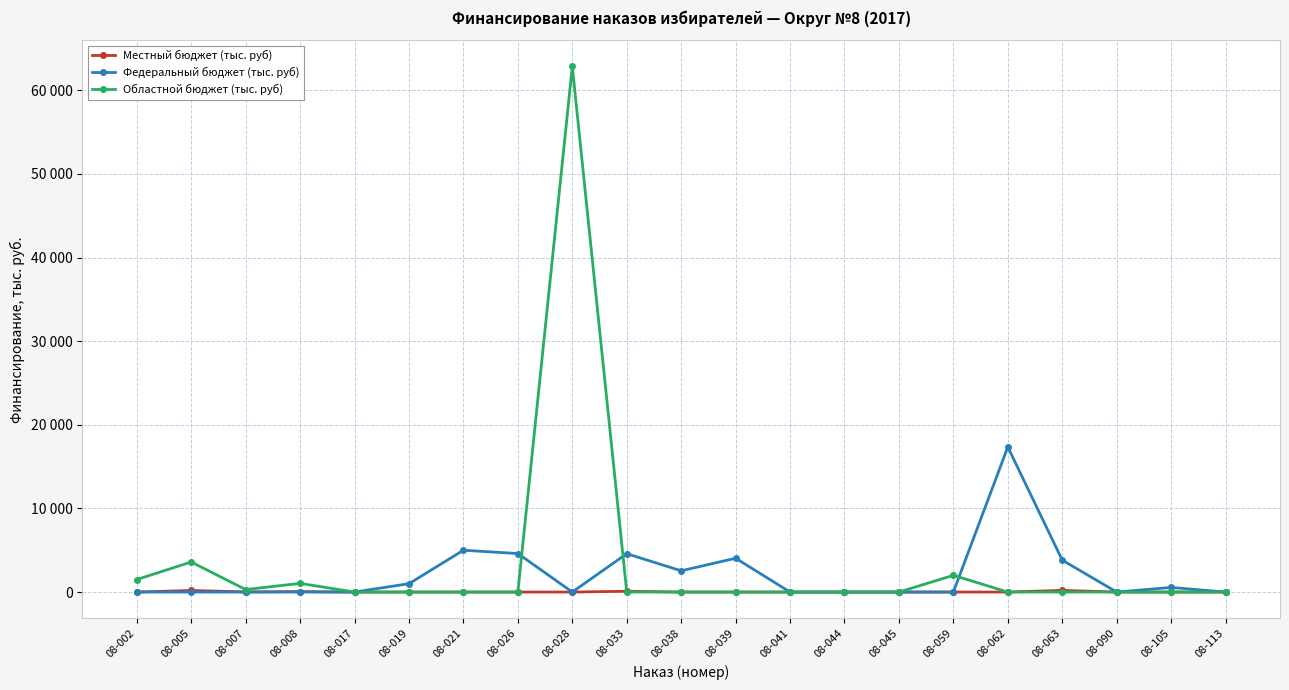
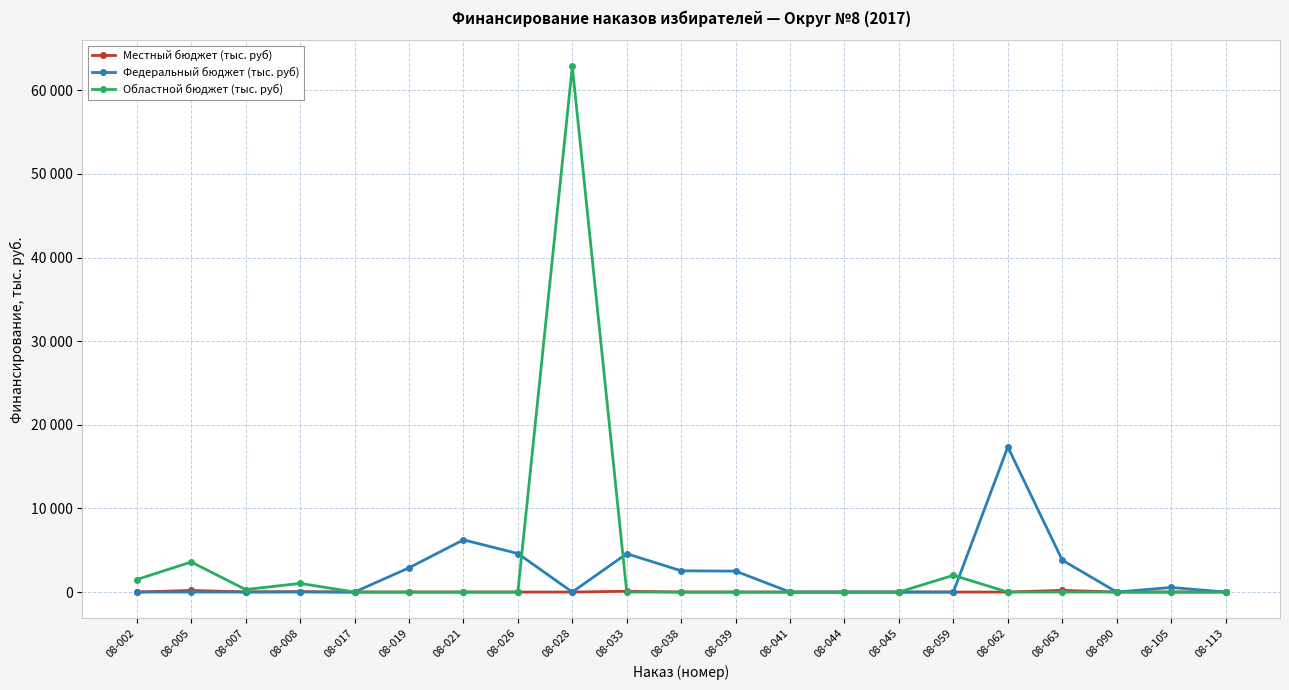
  {
    "Федеральный бюджет (тыс. руб)": {
-     "08-019": 1000,
-     "08-021": 5000,
+     "08-019": 3000,
+     "08-021": 6000,
      "08-026": 5000,
      "08-033": 5000,
      "08-038": 3000,
-     "08-039": 4000,
+     "08-039": 3000,
      "08-062": 17000,
      "08-063": 4000,
      "08-105": 1000
    },
    "Областной бюджет (тыс. руб)": {
      "08-002": 2000,
      "08-005": 4000,
      "08-008": 1000,
      "08-028": 63000,
      "08-059": 2000
    }
  }
